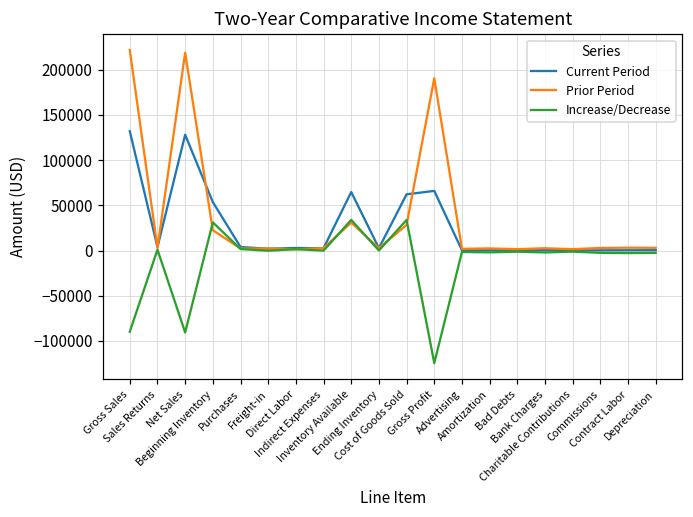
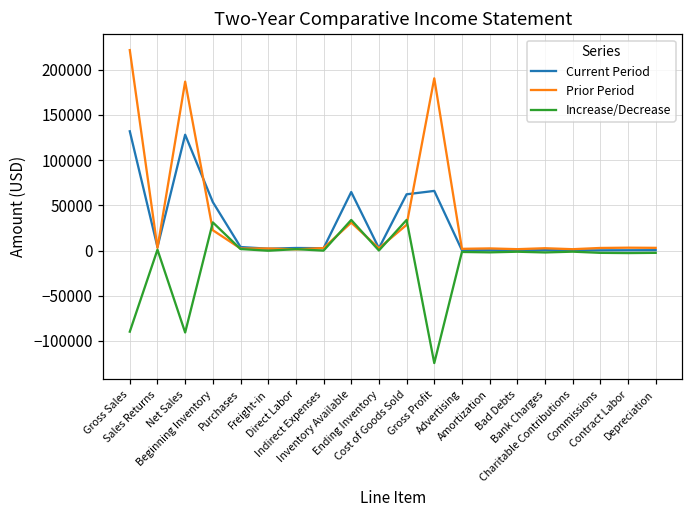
  {
    "Current Period": {
      "Gross Sales": 130000,
      "Net Sales": 130000,
      "Beginning Inventory": 50000,
      "Inventory Available": 60000,
      "Cost of Goods Sold": 60000,
      "Gross Profit": 70000
    },
    "Prior Period": {
      "Gross Sales": 220000,
-     "Net Sales": 220000,
+     "Net Sales": 190000,
      "Beginning Inventory": 20000,
      "Cost of Goods Sold": 30000,
      "Gross Profit": 190000
    },
    "Increase/Decrease": {
      "Gross Sales": -90000,
      "Net Sales": -90000,
      "Beginning Inventory": 30000,
      "Cost of Goods Sold": 30000,
      "Gross Profit": -120000,
      "Contract Labor": 0
    }
  }
